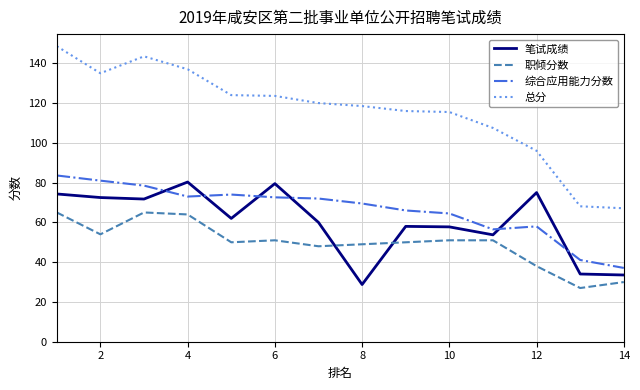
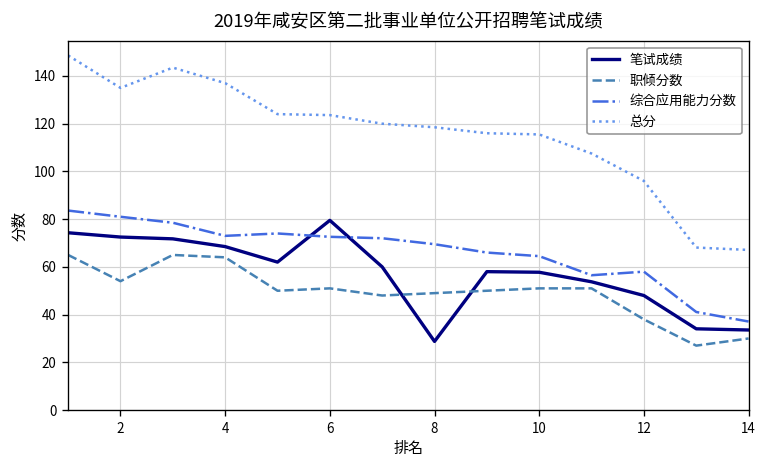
  {
    "笔试成绩": {
      "2": 73,
-     "4": 80,
+     "4": 69,
      "6": 80,
      "8": 29,
      "10": 58,
-     "12": 75,
+     "12": 48,
      "14": 34
    }
  }
